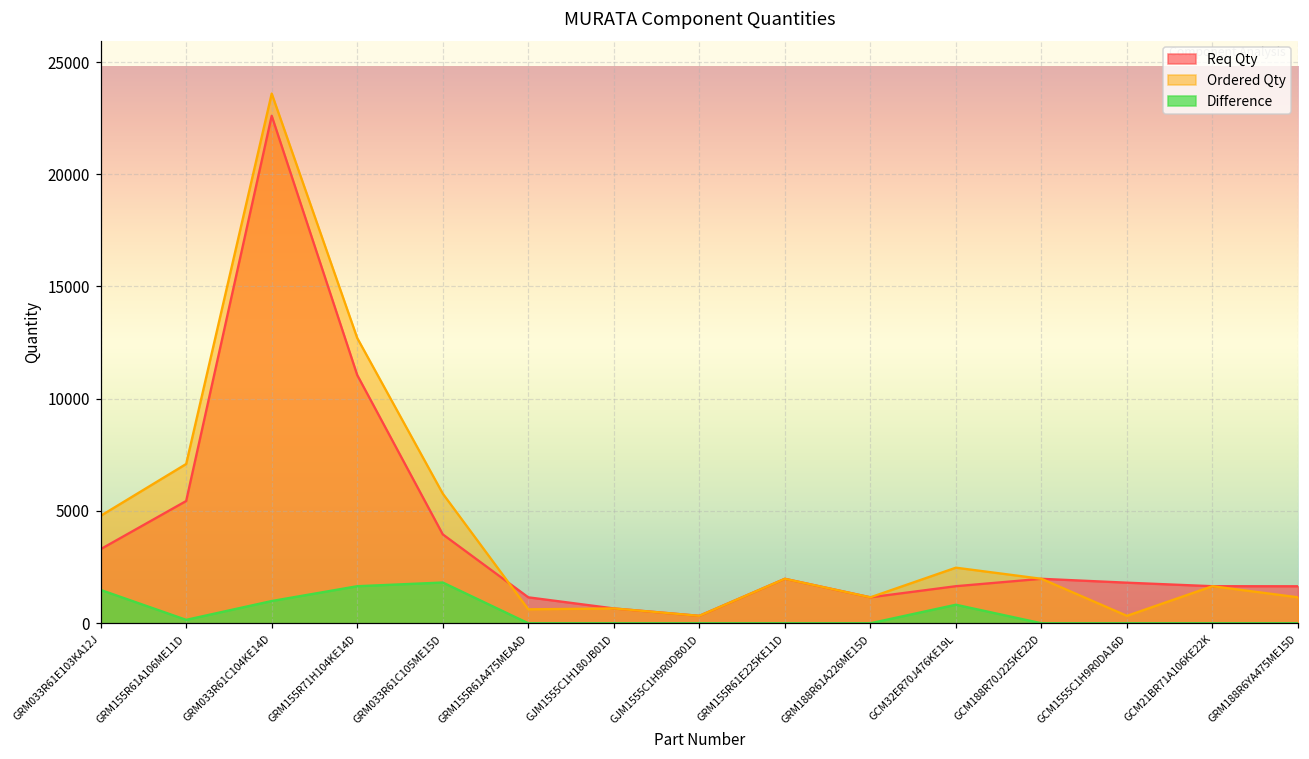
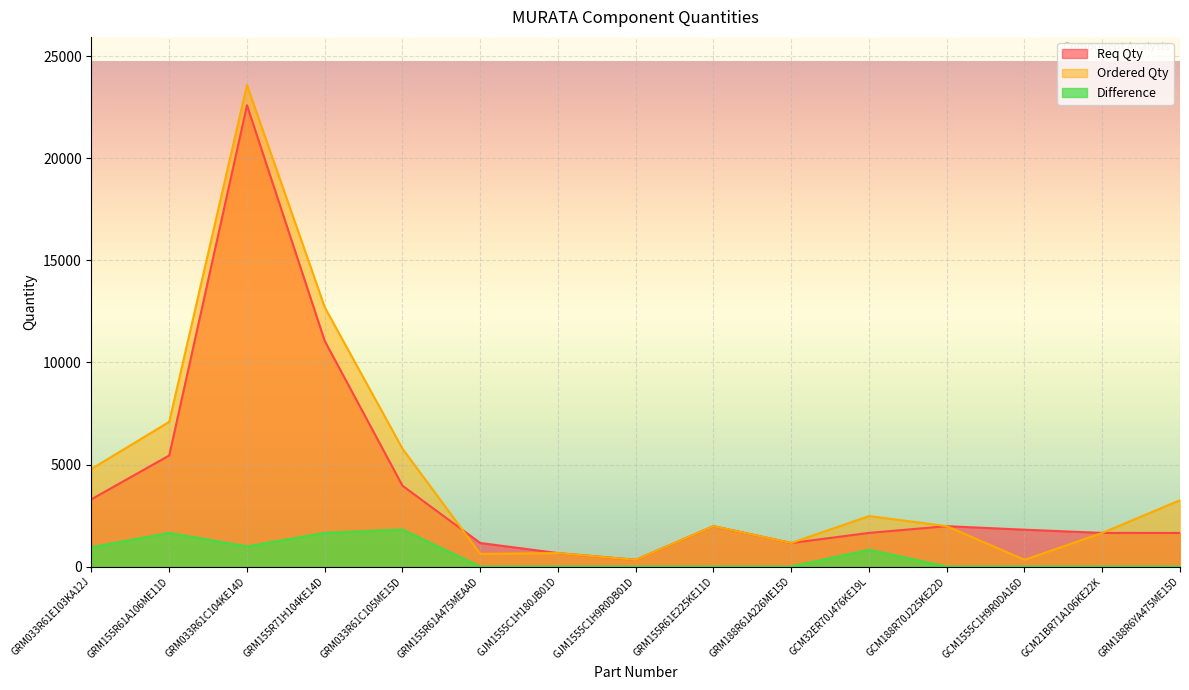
  {
    "Req Qty": {
      "GRM033R61E103KA12J": 3300,
      "GRM155R61A106ME11D": 5400,
      "GRM033R61C104KE14D": 22600,
      "GRM155R71H104KE14D": 11100,
      "GRM033R61C105ME15D": 4000,
      "GRM155R61A475MEAAD": 1200,
      "GCM32ER70J476KE19L": 1700,
      "GCM1555C1H9R0DA16D": 1800,
      "GRM188R6YA475ME15D": 1600
    },
    "Ordered Qty": {
      "GRM033R61E103KA12J": 4800,
      "GRM155R61A106ME11D": 7100,
      "GRM033R61C104KE14D": 23600,
      "GRM155R71H104KE14D": 12700,
      "GRM033R61C105ME15D": 5800,
      "GRM155R61A475MEAAD": 600,
      "GCM32ER70J476KE19L": 2500,
      "GCM1555C1H9R0DA16D": 300,
-     "GRM188R6YA475ME15D": 1200
+     "GRM188R6YA475ME15D": 3300
    },
    "Difference": {
-     "GRM033R61E103KA12J": 1500,
-     "GRM155R61A106ME11D": 200,
+     "GRM033R61E103KA12J": 900,
+     "GRM155R61A106ME11D": 1700,
      "GRM033R61C104KE14D": 1000,
      "GRM155R71H104KE14D": 1700,
      "GRM033R61C105ME15D": 1800,
      "GRM155R61A475MEAAD": 0,
      "GJM1555C1H180JB01D": 0,
      "GJM1555C1H9R0DB01D": 0,
      "GRM155R61E225KE11D": 0,
      "GRM188R61A226ME15D": 0,
      "GCM32ER70J476KE19L": 800,
      "GCM188R70J225KE22D": 0,
      "GCM1555C1H9R0DA16D": 0,
      "GCM21BR71A106KE22K": 0,
      "GRM188R6YA475ME15D": 0
    }
  }
